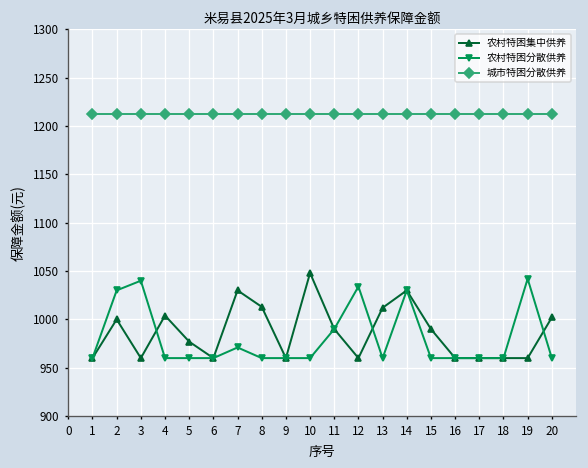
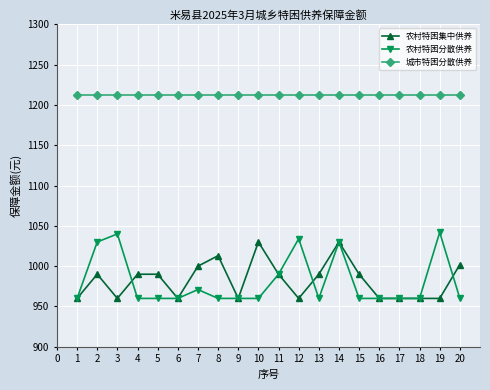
  {
    "农村特困集中供养": {
-     "2": 1000,
+     "2": 990,
      "3": 960,
-     "4": 1000,
-     "5": 980,
-     "7": 1030,
+     "4": 990,
+     "5": 990,
+     "7": 1000,
      "8": 1010,
-     "10": 1050,
+     "10": 1030,
      "12": 960,
-     "13": 1010,
+     "13": 990,
      "15": 990,
      "19": 960,
      "20": 1000
    },
    "农村特困分散供养": {
      "2": 1030,
      "3": 1040,
      "4": 960,
      "5": 960,
      "7": 970,
      "8": 960,
      "10": 960,
      "12": 1030,
      "13": 960,
      "15": 960,
      "19": 1040,
      "20": 960
    },
    "城市特困分散供养": {
      "1": 1210,
      "2": 1210,
      "3": 1210,
      "4": 1210,
      "5": 1210,
      "6": 1210,
      "7": 1210,
      "8": 1210,
      "9": 1210,
      "10": 1210,
      "11": 1210,
      "12": 1210,
      "13": 1210,
      "14": 1210,
      "15": 1210,
      "16": 1210,
      "17": 1210,
      "18": 1210,
      "19": 1210,
      "20": 1210
    }
  }
